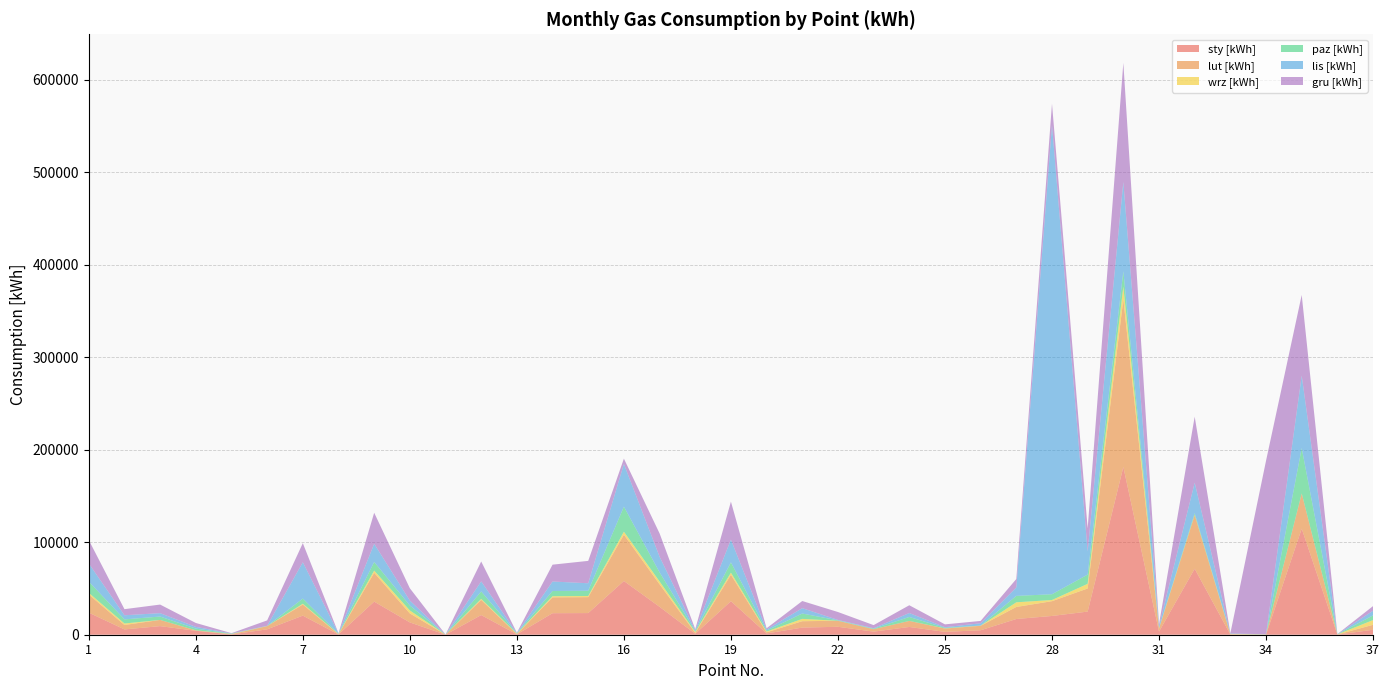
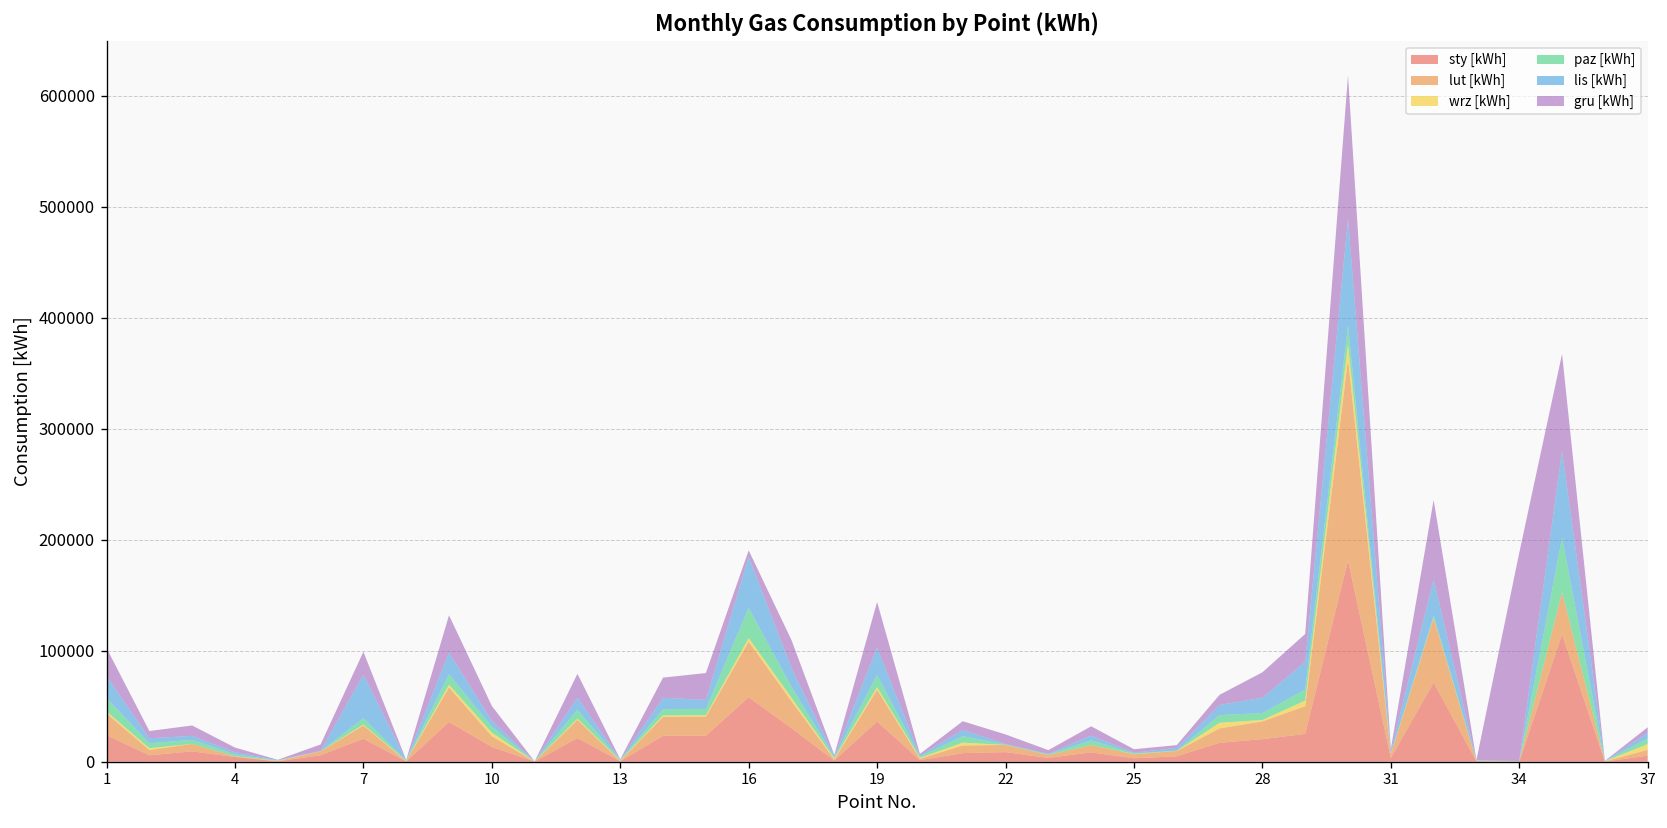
  {
    "wrz [kWh]": {
      "10": 0,
      "16": 0,
      "37": 10000
    },
    "paz [kWh]": {
      "1": 10000,
      "7": 10000,
      "10": 10000,
      "16": 30000,
      "19": 10000,
      "28": 10000,
      "37": 10000
    },
    "lis [kWh]": {
      "1": 20000,
      "7": 40000,
      "10": 10000,
      "16": 50000,
      "19": 20000,
-     "28": 510000,
+     "28": 10000,
      "37": 10000
    },
    "gru [kWh]": {
      "1": 30000,
      "4": 0,
      "7": 20000,
      "10": 10000,
      "16": 10000,
      "19": 40000,
      "22": 10000,
      "25": 0,
      "28": 20000,
      "34": 190000,
      "37": 10000
    }
  }
